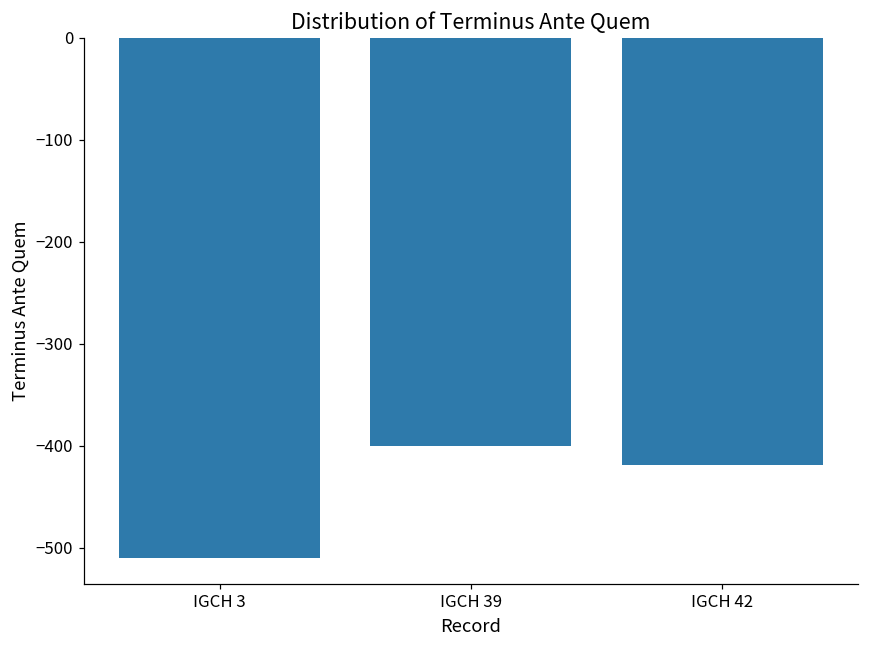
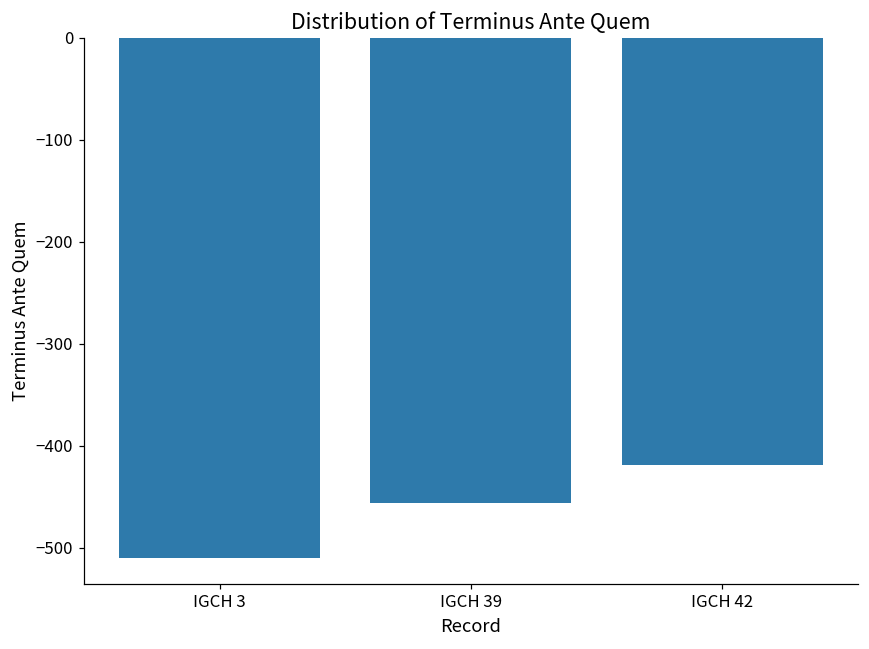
  {
    "IGCH 3": -510,
-   "IGCH 39": -400,
+   "IGCH 39": -460,
    "IGCH 42": -420
  }
